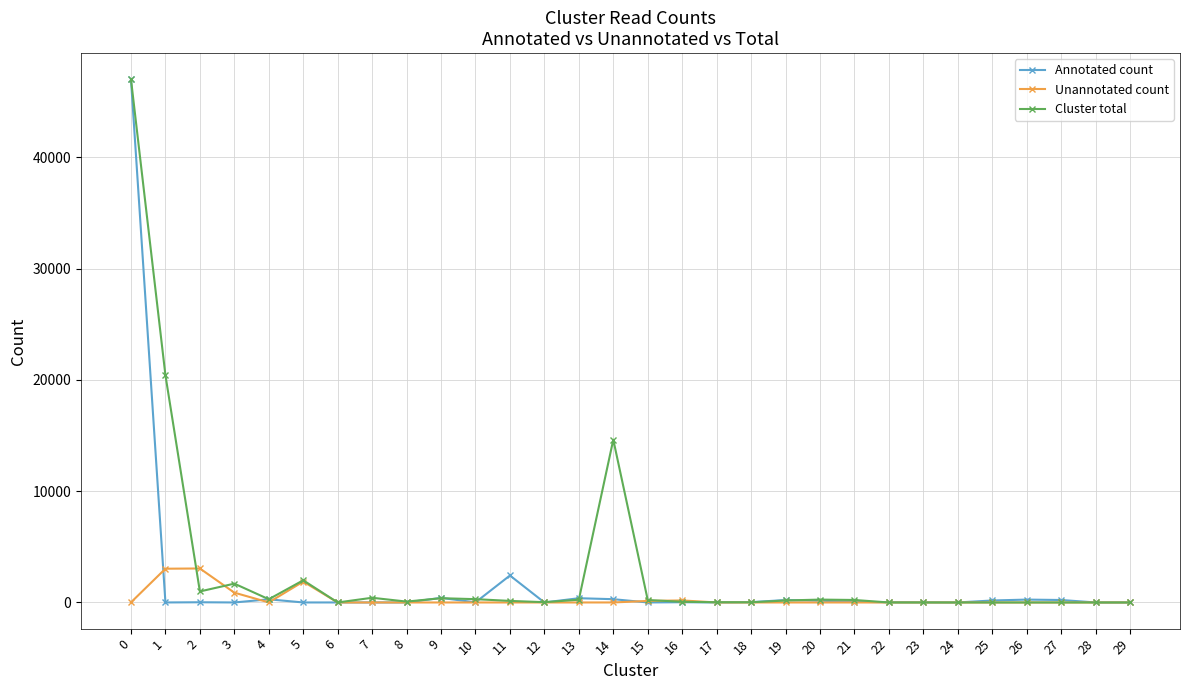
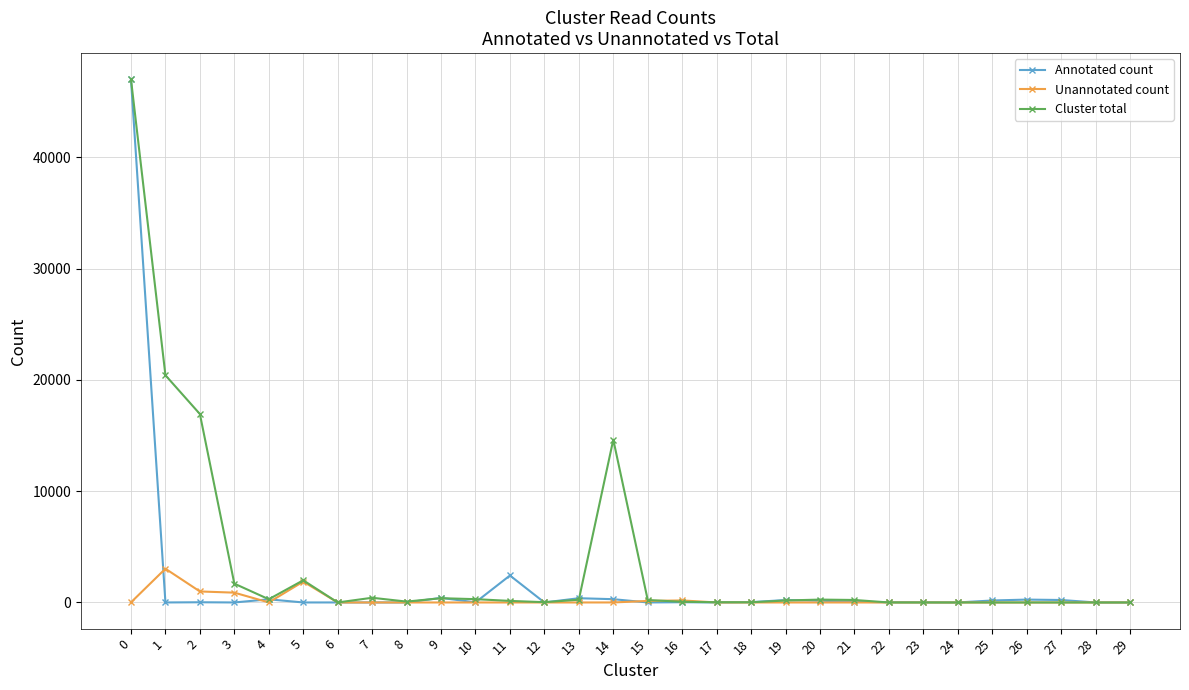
  {
    "Annotated count": {
      "1": 0,
      "2": 0,
      "3": 0,
      "5": 0,
      "11": 2400,
      "14": 300,
      "26": 300
    },
    "Unannotated count": {
      "0": 0,
      "1": 3000,
-     "2": 3100,
+     "2": 1000,
      "3": 900,
      "4": 0,
      "9": 0,
      "13": 0,
      "14": 0
    },
    "Cluster total": {
      "1": 20400,
-     "2": 1000,
+     "2": 16900,
      "3": 1700,
      "7": 400,
      "10": 300,
      "14": 14600
    }
  }
